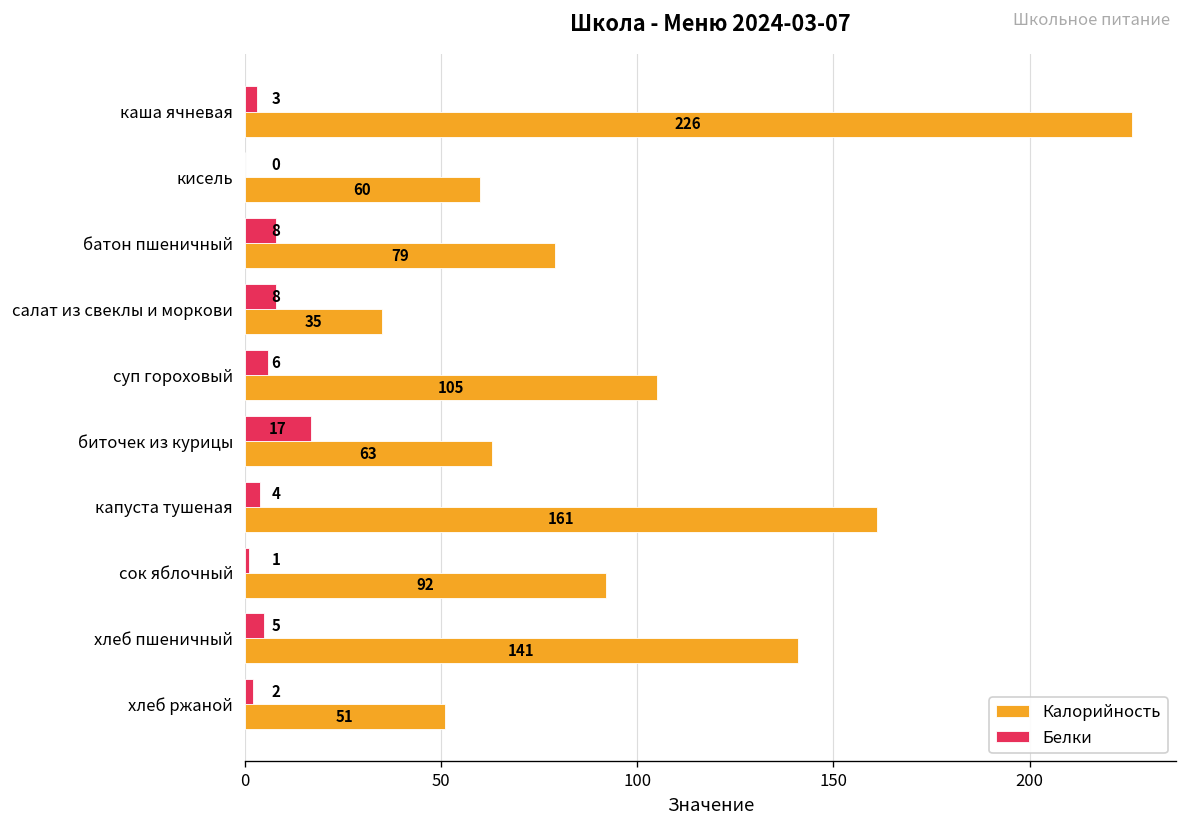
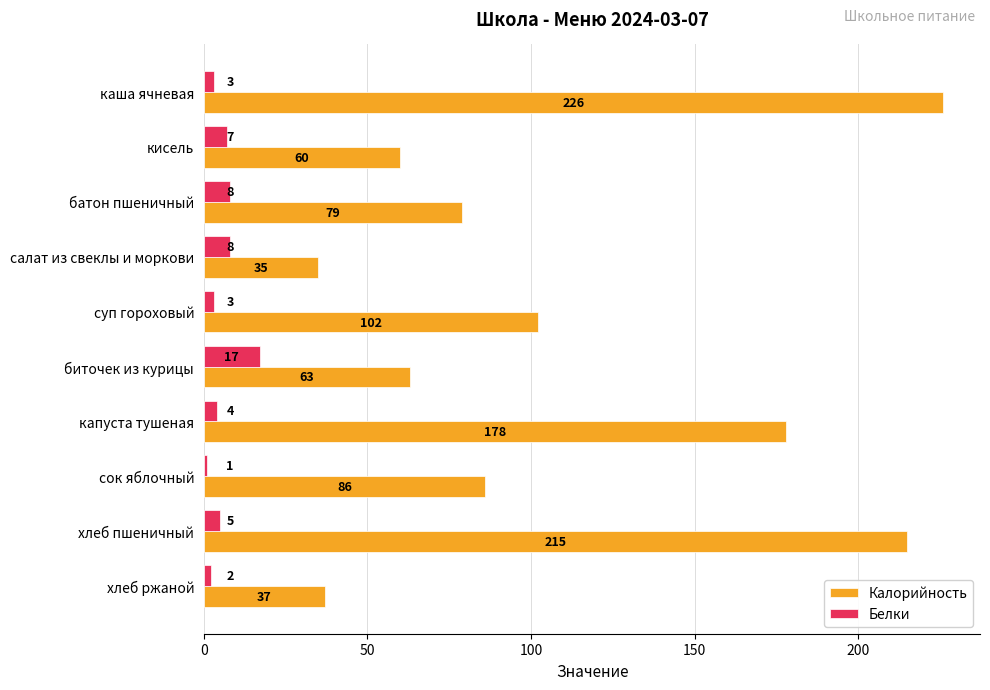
  {
    "Калорийность": {
      "каша ячневая": 226,
      "кисель": 60,
      "батон пшеничный": 79,
      "салат из свеклы и моркови": 35,
-     "суп гороховый": 105,
+     "суп гороховый": 102,
      "биточек из курицы": 63,
-     "капуста тушеная": 161,
-     "сок яблочный": 92,
-     "хлеб пшеничный": 141,
-     "хлеб ржаной": 51
+     "капуста тушеная": 178,
+     "сок яблочный": 86,
+     "хлеб пшеничный": 215,
+     "хлеб ржаной": 37
    },
    "Белки": {
      "каша ячневая": 3,
-     "кисель": 0,
+     "кисель": 7,
      "батон пшеничный": 8,
      "салат из свеклы и моркови": 8,
-     "суп гороховый": 6,
+     "суп гороховый": 3,
      "биточек из курицы": 17,
      "капуста тушеная": 4,
      "сок яблочный": 1,
      "хлеб пшеничный": 5,
      "хлеб ржаной": 2
    }
  }
